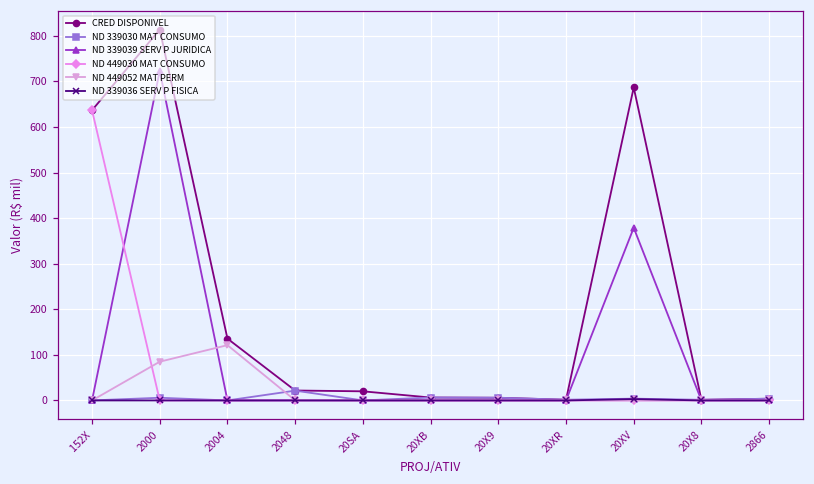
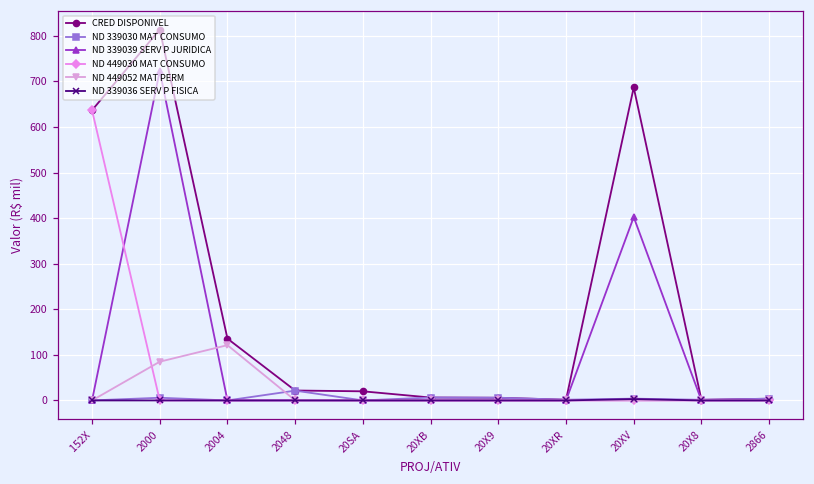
  {
    "ND 339039 SERV P JURIDICA": {
-     "20XV": 380
+     "20XV": 400
    }
  }
